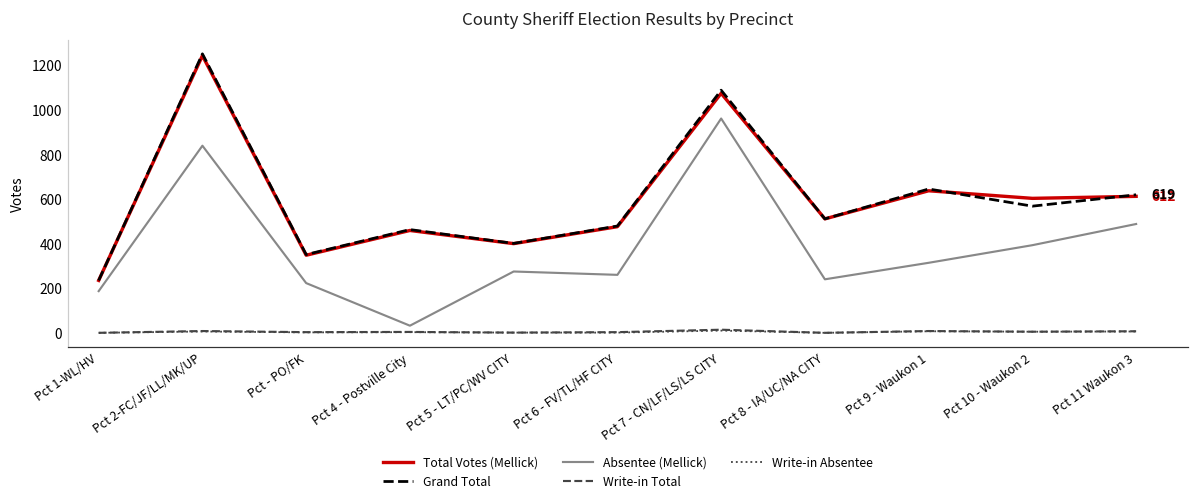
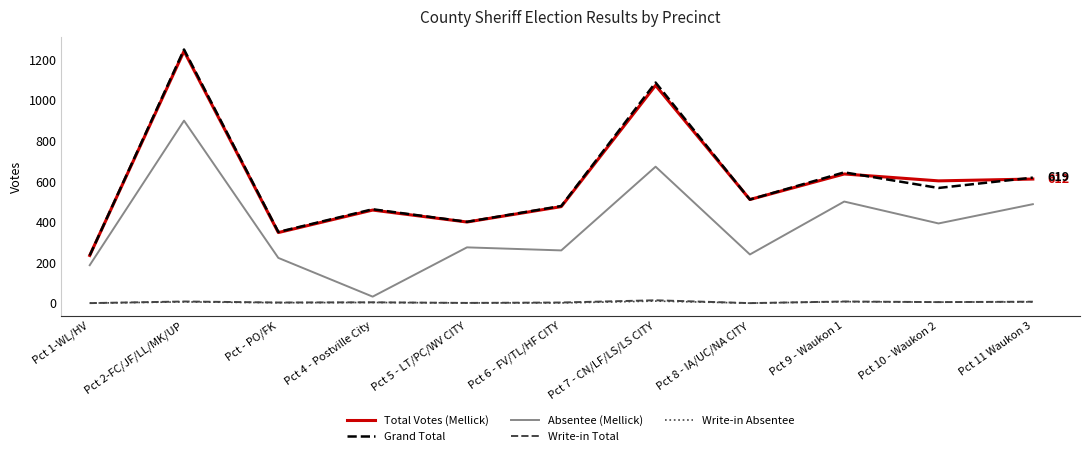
  {
    "Total Votes (Mellick)": {
      "Pct 7 - CN/LF/LS/LS CITY": 1070,
      "Pct 10 - Waukon 2": 600
    },
    "Grand Total": {
      "Pct 7 - CN/LF/LS/LS CITY": 1090,
      "Pct 10 - Waukon 2": 570
    },
    "Absentee (Mellick)": {
      "Pct 1-WL/HV": 190,
-     "Pct 2-FC/JF/LL/MK/UP": 840,
+     "Pct 2-FC/JF/LL/MK/UP": 900,
      "Pct - PO/FK": 220,
      "Pct 4 - Postville City": 30,
      "Pct 5 - LT/PC/WV CITY": 280,
      "Pct 6 - FV/TL/HF CITY": 260,
-     "Pct 7 - CN/LF/LS/LS CITY": 960,
+     "Pct 7 - CN/LF/LS/LS CITY": 670,
      "Pct 8 - IA/UC/NA CITY": 240,
-     "Pct 9 - Waukon 1": 310,
+     "Pct 9 - Waukon 1": 500,
      "Pct 10 - Waukon 2": 390,
      "Pct 11 Waukon 3": 490
    }
  }
